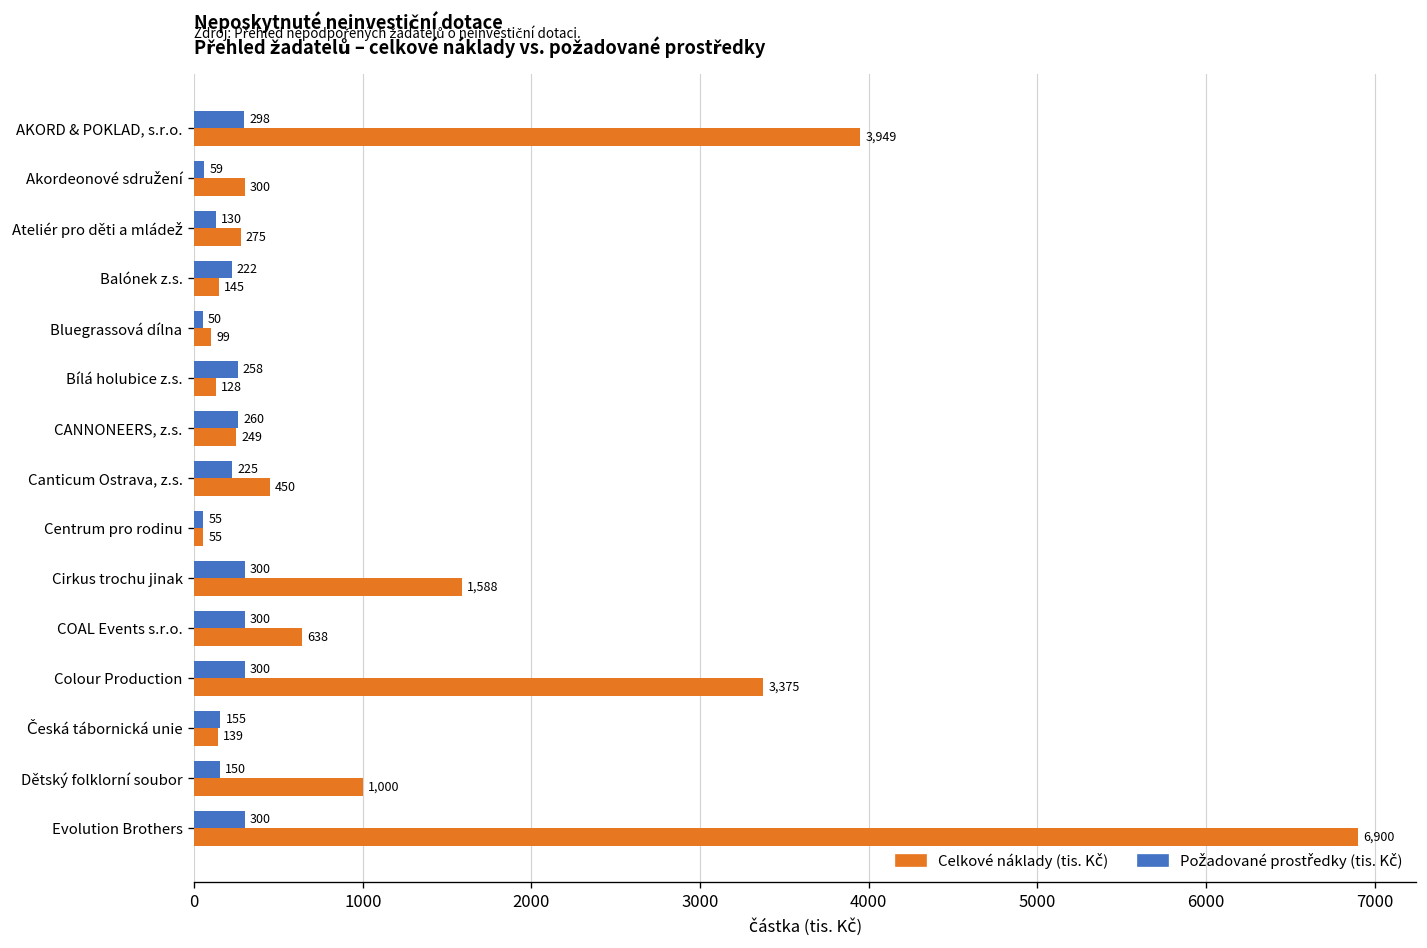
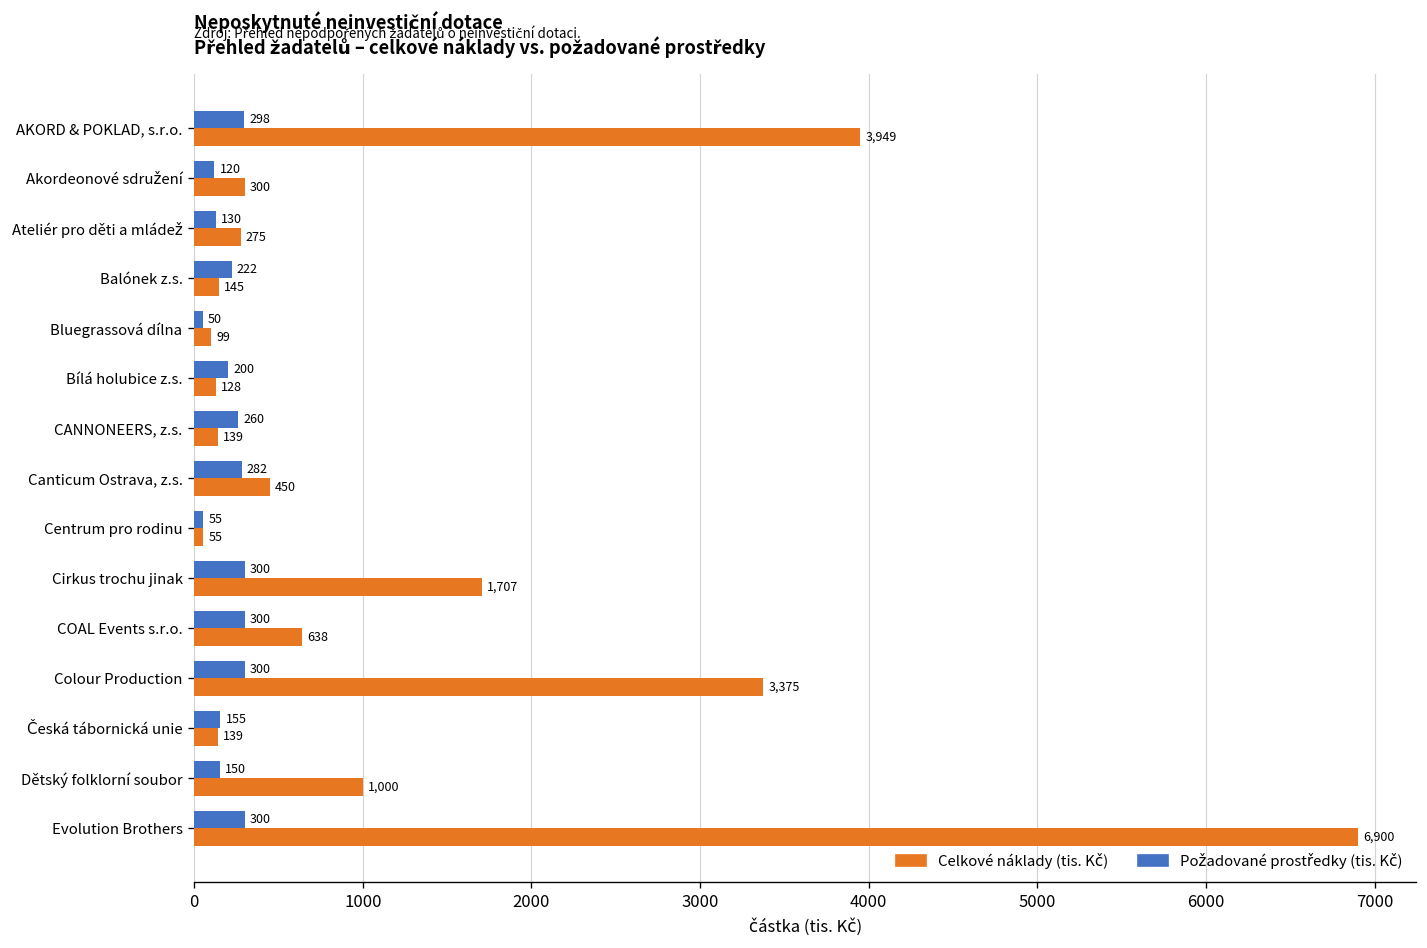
  {
    "Celkové náklady (tis. Kč)": {
      "AKORD & POKLAD, s.r.o.": "3,949",
      "Akordeonové sdružení": "300",
      "Ateliér pro děti a mládež": "275",
      "Balónek z.s.": "145",
      "Bluegrassová dílna": "99",
      "Bílá holubice z.s.": "128",
-     "CANNONEERS, z.s.": "249",
+     "CANNONEERS, z.s.": "139",
      "Canticum Ostrava, z.s.": "450",
      "Centrum pro rodinu": "55",
-     "Cirkus trochu jinak": "1,588",
+     "Cirkus trochu jinak": "1,707",
      "COAL Events s.r.o.": "638",
      "Colour Production": "3,375",
      "Česká tábornická unie": "139",
      "Dětský folklorní soubor": "1,000",
      "Evolution Brothers": "6,900"
    },
    "Požadované prostředky (tis. Kč)": {
      "AKORD & POKLAD, s.r.o.": "298",
-     "Akordeonové sdružení": "59",
+     "Akordeonové sdružení": "120",
      "Ateliér pro děti a mládež": "130",
      "Balónek z.s.": "222",
      "Bluegrassová dílna": "50",
-     "Bílá holubice z.s.": "258",
+     "Bílá holubice z.s.": "200",
      "CANNONEERS, z.s.": "260",
-     "Canticum Ostrava, z.s.": "225",
+     "Canticum Ostrava, z.s.": "282",
      "Centrum pro rodinu": "55",
      "Cirkus trochu jinak": "300",
      "COAL Events s.r.o.": "300",
      "Colour Production": "300",
      "Česká tábornická unie": "155",
      "Dětský folklorní soubor": "150",
      "Evolution Brothers": "300"
    }
  }
